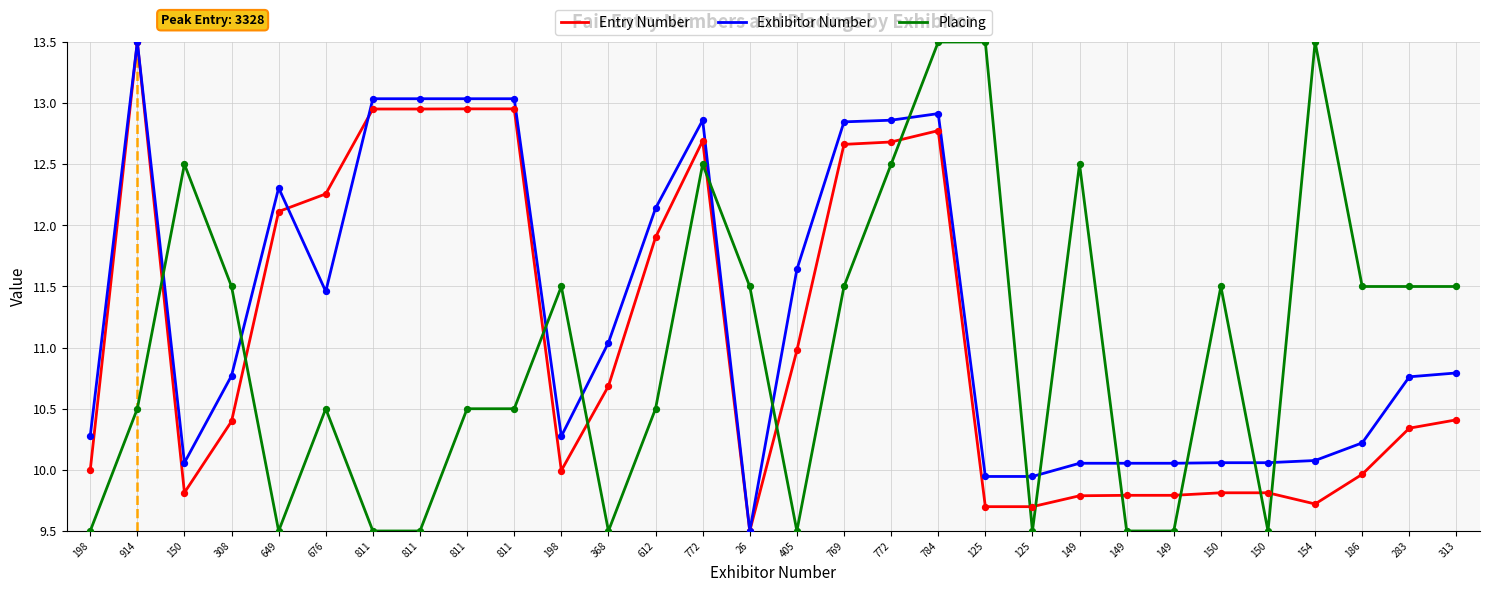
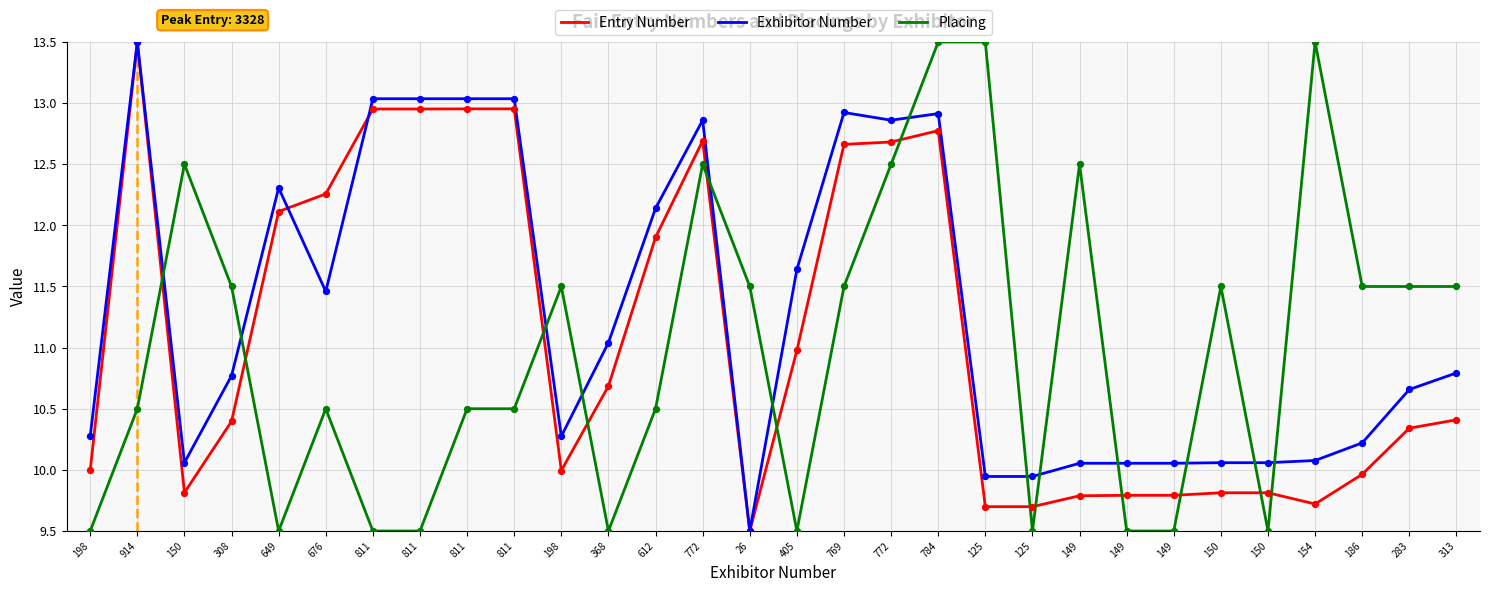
  {
    "Entry Number": {
      "308": 10.40,
      "649": 12.11,
      "676": 12.26,
      "368": 10.69,
      "612": 11.90,
      "405": 10.98,
      "769": 12.66,
      "784": 12.77,
      "154": 9.72,
      "186": 9.96,
      "283": 10.34,
      "313": 10.41
    },
    "Exhibitor Number": {
      "308": 10.77,
      "649": 12.31,
      "676": 11.46,
      "368": 11.04,
      "612": 12.14,
      "405": 11.64,
-     "769": 12.85,
+     "769": 12.92,
      "784": 12.91,
      "154": 10.08,
      "186": 10.22,
-     "283": 10.76,
+     "283": 10.66,
      "313": 10.79
    },
    "Placing": {
      "914": 10.50,
      "308": 11.50,
      "649": 9.50,
      "676": 10.50,
      "368": 9.50,
      "612": 10.50,
      "26": 11.50,
      "405": 9.50,
      "769": 11.50,
      "784": 13.50,
      "154": 13.50,
      "186": 11.50,
      "283": 11.50,
      "313": 11.50
    }
  }
